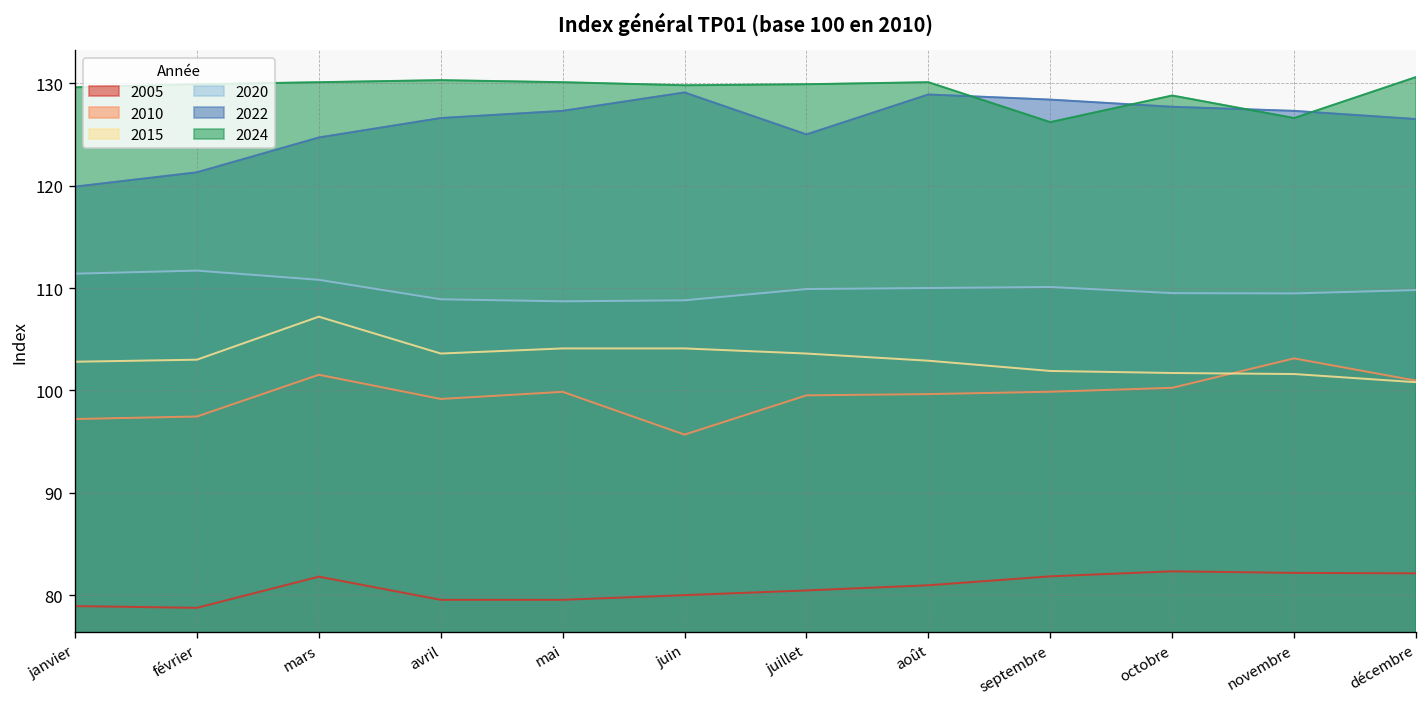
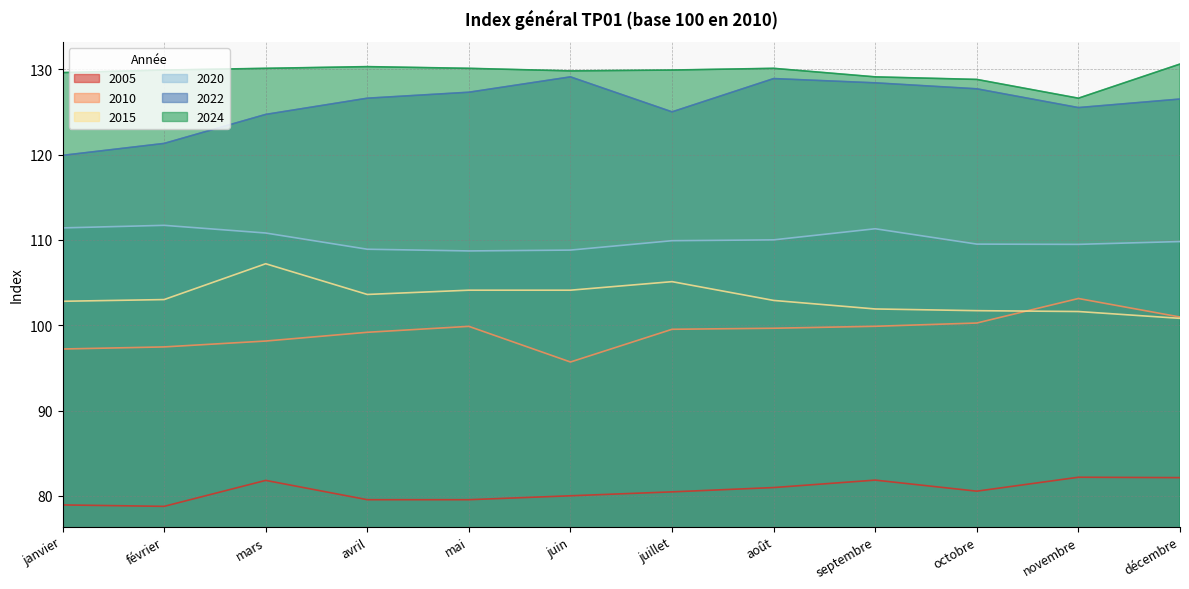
  {
    "2005": {
      "janvier": 79,
      "février": 79,
      "mars": 82,
      "avril": 80,
      "mai": 80,
      "juin": 80,
      "juillet": 80,
      "août": 81,
      "septembre": 82,
-     "octobre": 82,
+     "octobre": 81,
      "novembre": 82,
      "décembre": 82
    },
    "2010": {
      "janvier": 97,
      "février": 97,
-     "mars": 102,
+     "mars": 98,
      "avril": 99,
      "mai": 100,
      "juin": 96,
      "juillet": 100,
      "août": 100,
      "septembre": 100,
      "octobre": 100,
      "novembre": 103
    },
    "2015": {
      "janvier": 103,
      "février": 103,
      "mars": 107,
      "avril": 104,
      "mai": 104,
      "juin": 104,
-     "juillet": 104,
+     "juillet": 105,
      "août": 103,
      "septembre": 102,
      "octobre": 102,
      "novembre": 102
    },
    "2020": {
      "janvier": 111,
      "février": 112,
      "mars": 111,
      "avril": 109,
      "mai": 109,
      "juin": 109,
      "juillet": 110,
      "août": 110,
-     "septembre": 110,
+     "septembre": 111,
      "octobre": 110,
      "novembre": 109,
      "décembre": 110
    },
    "2022": {
      "janvier": 120,
      "février": 121,
      "mars": 125,
      "avril": 127,
      "mai": 127,
      "juin": 129,
      "juillet": 125,
      "août": 129,
      "septembre": 128,
      "octobre": 128,
-     "novembre": 127,
+     "novembre": 126,
      "décembre": 127
    },
    "2024": {
      "janvier": 130,
      "mars": 130,
      "avril": 130,
      "mai": 130,
      "juin": 130,
      "juillet": 130,
      "août": 130,
-     "septembre": 126,
+     "septembre": 129,
      "octobre": 129,
      "novembre": 127,
      "décembre": 131
    }
  }
